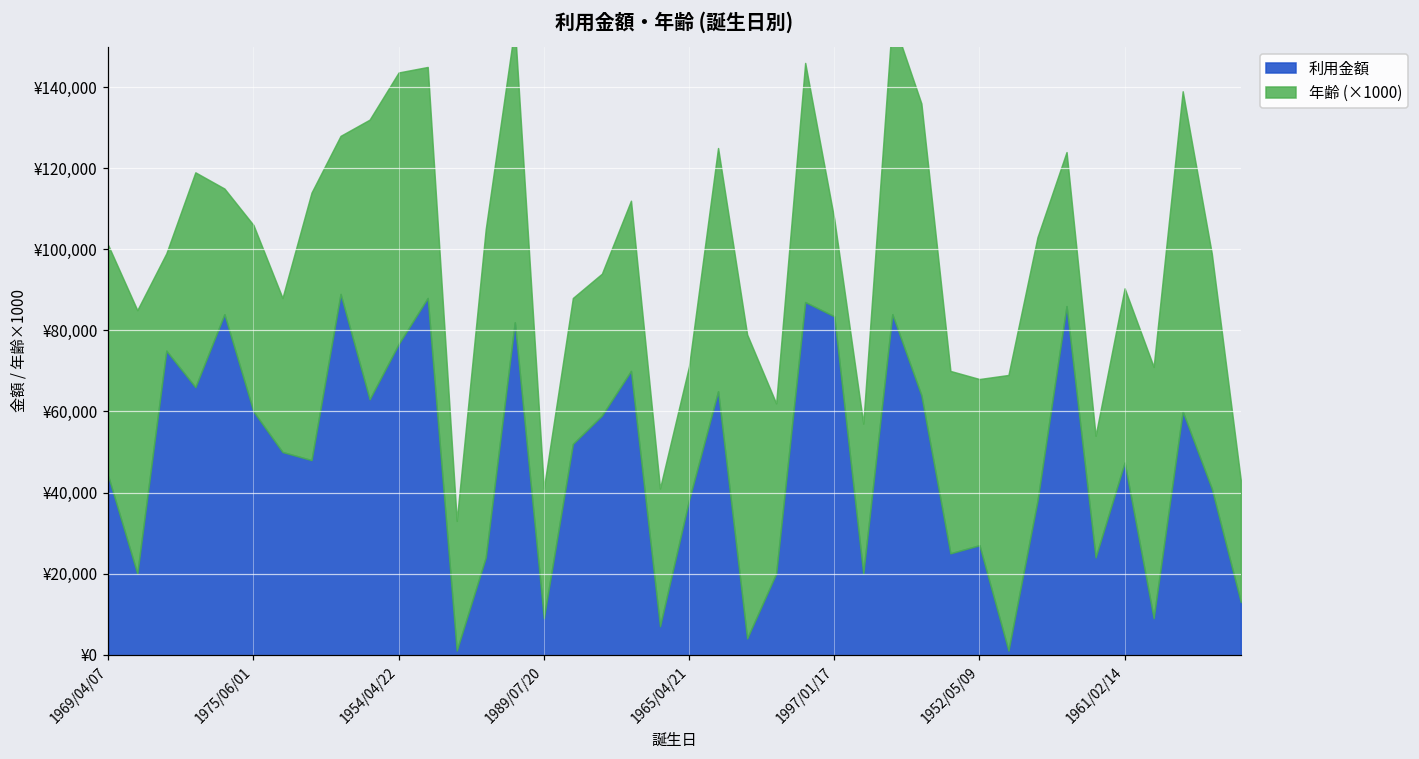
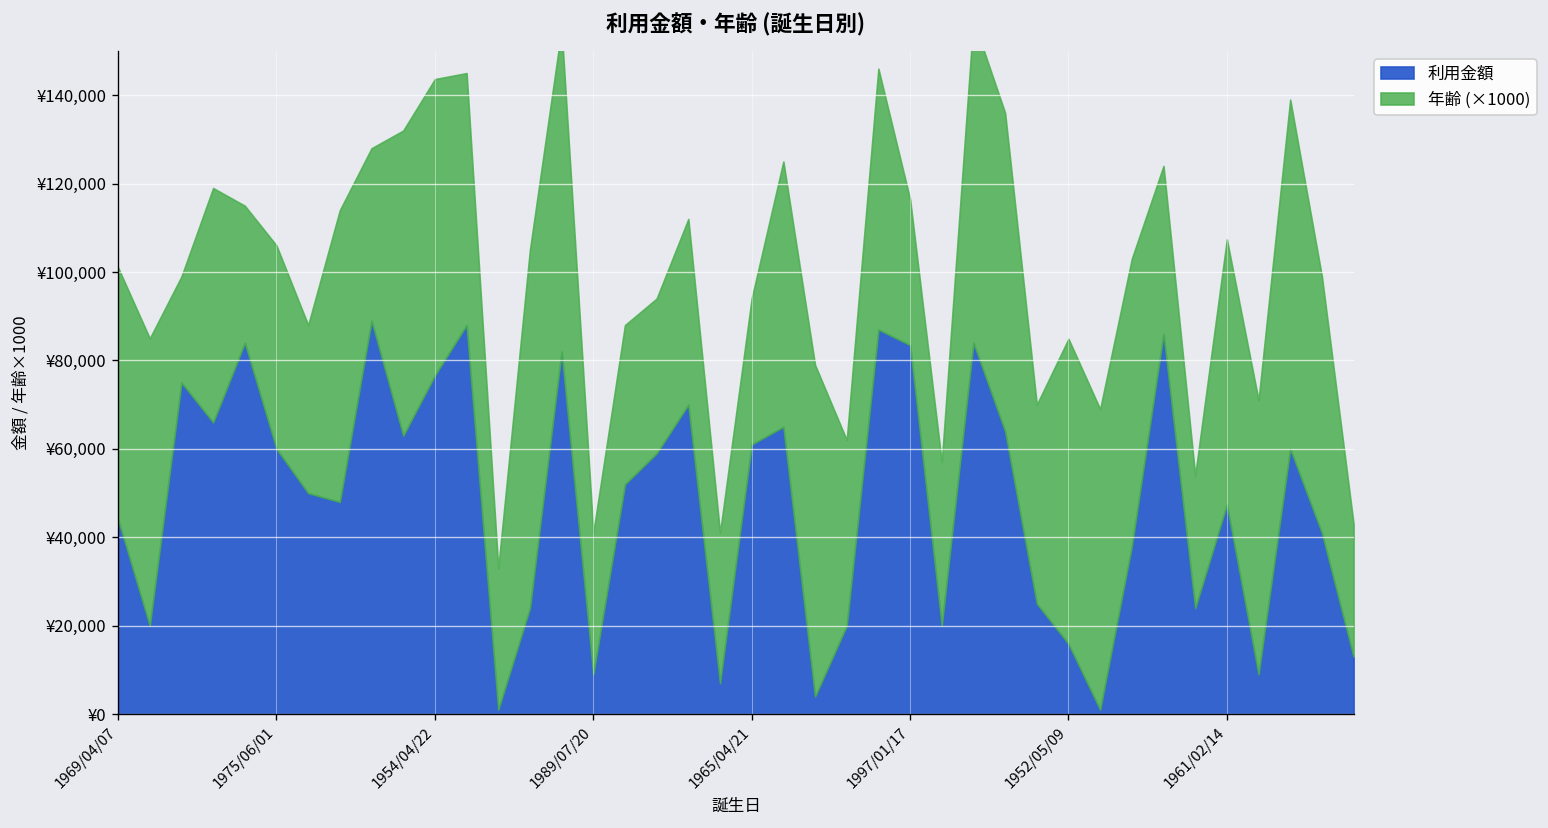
  {
    "利用金額": {
      "1969/04/07": "¥44,000",
      "1975/06/01": "¥60,000",
      "1954/04/22": "¥77,000",
      "1989/07/20": "¥9,000",
-     "1965/04/21": "¥38,000",
+     "1965/04/21": "¥61,000",
      "1997/01/17": "¥83,000",
-     "1952/05/09": "¥27,000",
+     "1952/05/09": "¥16,000",
      "1961/02/14": "¥47,000"
    },
    "年齢 (×1000)": {
      "1969/04/07": "¥57,000",
      "1975/06/01": "¥46,000",
      "1954/04/22": "¥67,000",
      "1989/07/20": "¥32,000",
      "1965/04/21": "¥33,000",
-     "1997/01/17": "¥24,000",
-     "1952/05/09": "¥41,000",
-     "1961/02/14": "¥43,000"
+     "1997/01/17": "¥33,000",
+     "1952/05/09": "¥69,000",
+     "1961/02/14": "¥60,000"
    }
  }
